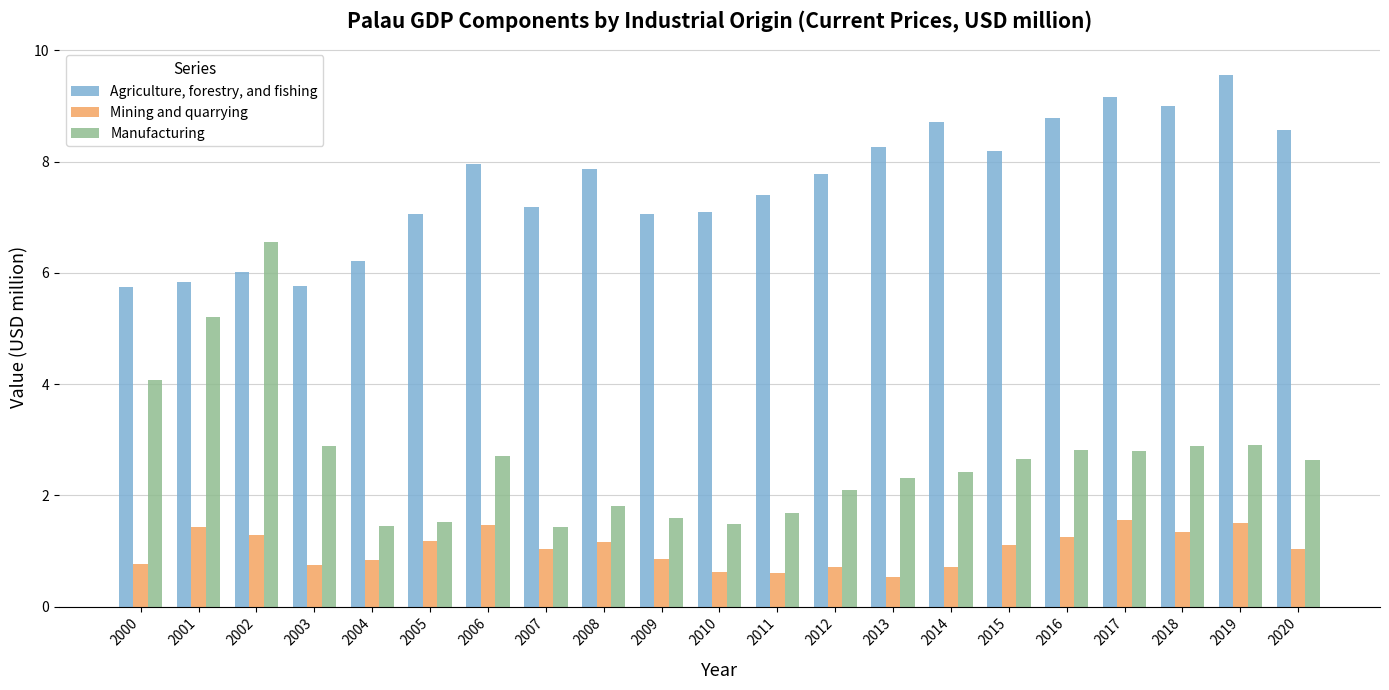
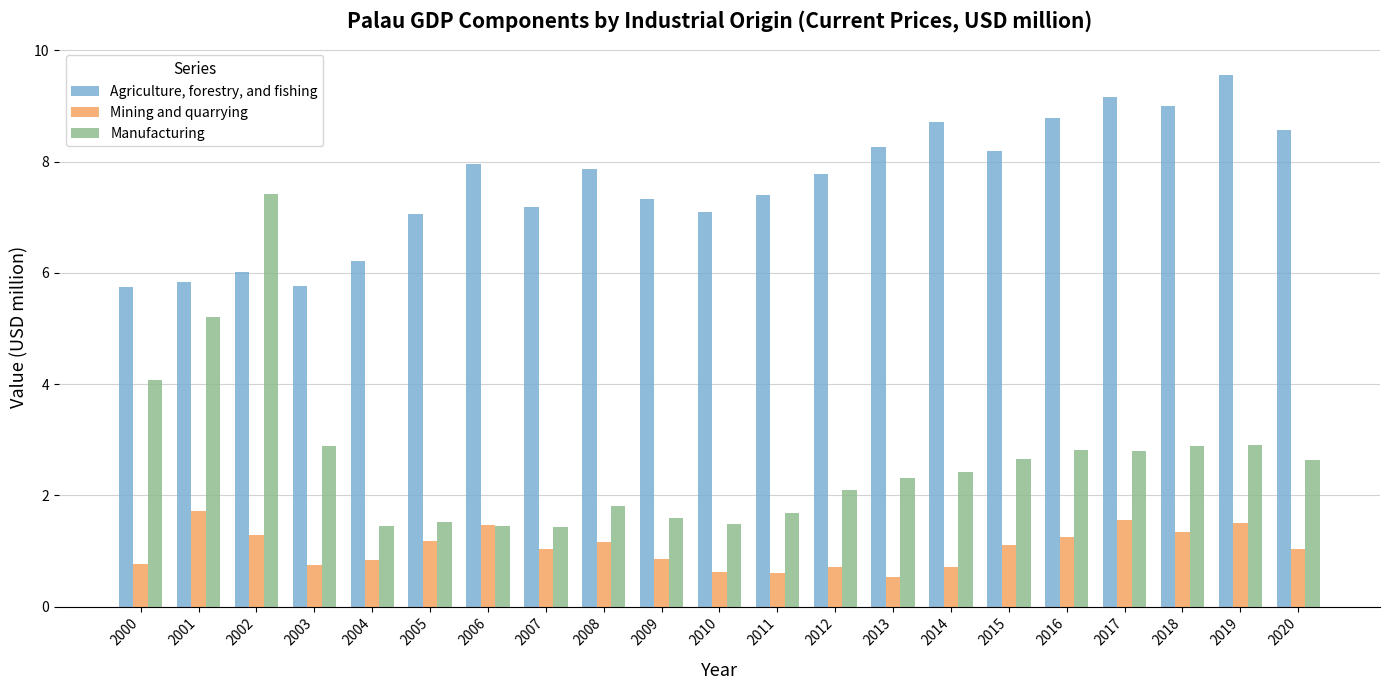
  {
    "Agriculture, forestry, and fishing": {
      "2000": 5.7,
      "2001": 5.8,
      "2002": 6.0,
      "2003": 5.8,
      "2004": 6.2,
      "2005": 7.1,
      "2006": 7.9,
      "2007": 7.2,
      "2008": 7.9,
-     "2009": 7.0,
+     "2009": 7.3,
      "2010": 7.1,
      "2011": 7.4,
      "2012": 7.8,
      "2013": 8.3,
      "2014": 8.7,
      "2015": 8.2,
      "2016": 8.8,
      "2017": 9.2,
      "2018": 9.0,
      "2019": 9.6,
      "2020": 8.6
    },
    "Mining and quarrying": {
      "2000": 0.8,
-     "2001": 1.4,
+     "2001": 1.7,
      "2002": 1.3,
      "2003": 0.7,
      "2004": 0.8,
      "2005": 1.2,
      "2006": 1.5,
      "2007": 1.0,
      "2008": 1.2,
      "2009": 0.9,
      "2010": 0.6,
      "2011": 0.6,
      "2012": 0.7,
      "2013": 0.5,
      "2014": 0.7,
      "2015": 1.1,
      "2016": 1.3,
      "2017": 1.6,
      "2018": 1.3,
      "2019": 1.5,
      "2020": 1.0
    },
    "Manufacturing": {
      "2000": 4.1,
      "2001": 5.2,
-     "2002": 6.6,
+     "2002": 7.4,
      "2003": 2.9,
      "2004": 1.4,
      "2005": 1.5,
-     "2006": 2.7,
+     "2006": 1.5,
      "2007": 1.4,
      "2008": 1.8,
      "2009": 1.6,
      "2010": 1.5,
      "2011": 1.7,
      "2012": 2.1,
      "2013": 2.3,
      "2014": 2.4,
      "2015": 2.6,
      "2016": 2.8,
      "2017": 2.8,
      "2018": 2.9,
      "2019": 2.9,
      "2020": 2.6
    }
  }
